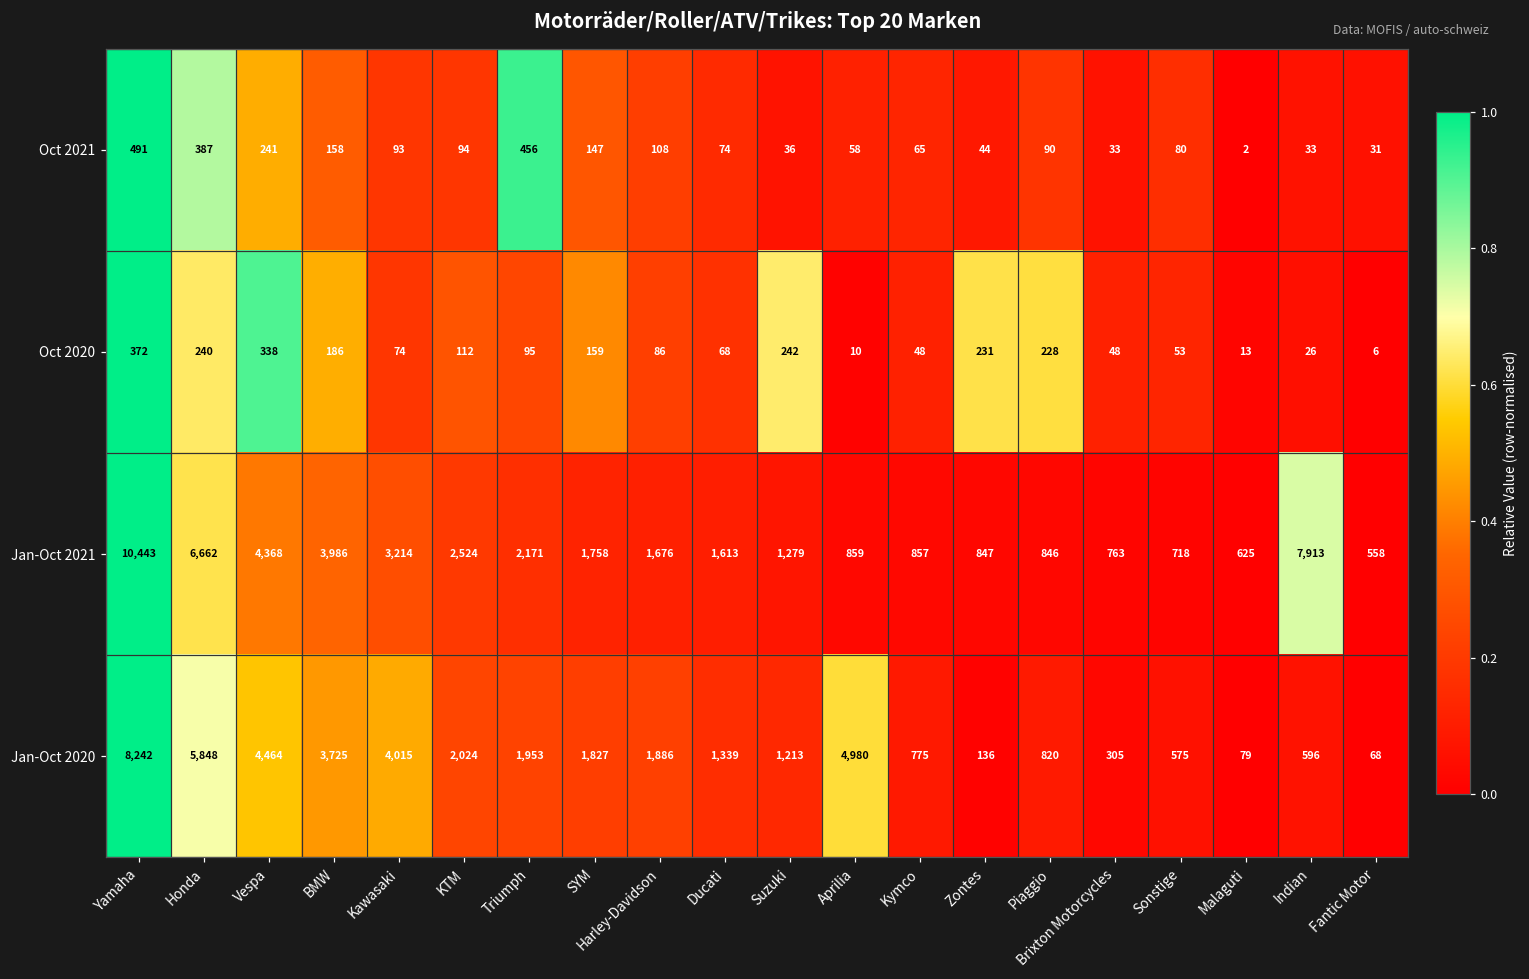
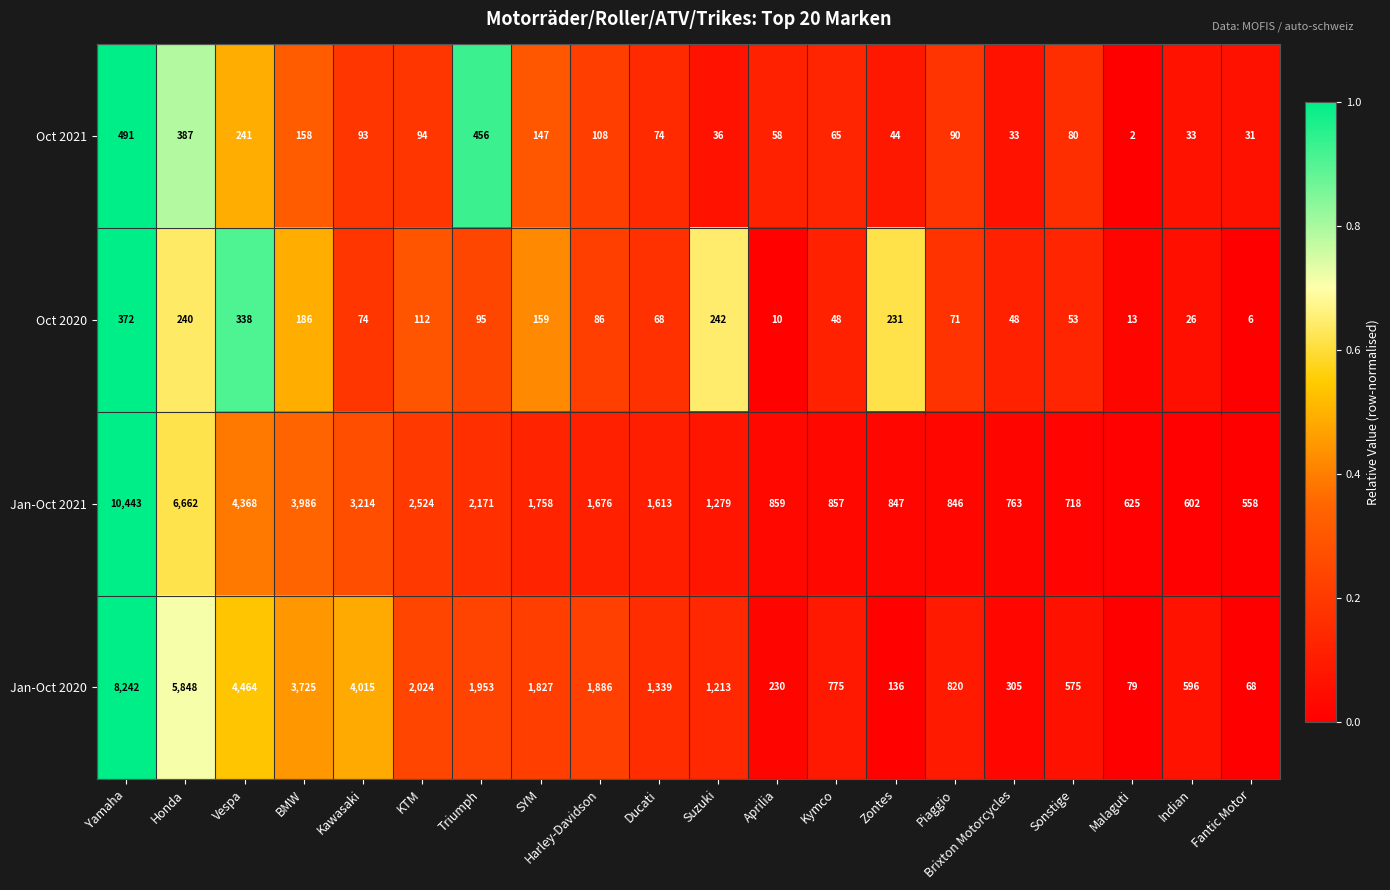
  {
    "Oct 2021": {
      "Yamaha": "491",
      "Honda": "387",
      "Vespa": "241",
      "BMW": "158",
      "Kawasaki": "93",
      "KTM": "94",
      "Triumph": "456",
      "SYM": "147",
      "Harley-Davidson": "108",
      "Ducati": "74",
      "Suzuki": "36",
      "Aprilia": "58",
      "Kymco": "65",
      "Zontes": "44",
      "Piaggio": "90",
      "Brixton Motorcycles": "33",
      "Sonstige": "80",
      "Malaguti": "2",
      "Indian": "33",
      "Fantic Motor": "31"
    },
    "Oct 2020": {
      "Yamaha": "372",
      "Honda": "240",
      "Vespa": "338",
      "BMW": "186",
      "Kawasaki": "74",
      "KTM": "112",
      "Triumph": "95",
      "SYM": "159",
      "Harley-Davidson": "86",
      "Ducati": "68",
      "Suzuki": "242",
      "Aprilia": "10",
      "Kymco": "48",
      "Zontes": "231",
-     "Piaggio": "228",
+     "Piaggio": "71",
      "Brixton Motorcycles": "48",
      "Sonstige": "53",
      "Malaguti": "13",
      "Indian": "26",
      "Fantic Motor": "6"
    },
    "Jan-Oct 2021": {
      "Yamaha": "10,443",
      "Honda": "6,662",
      "Vespa": "4,368",
      "BMW": "3,986",
      "Kawasaki": "3,214",
      "KTM": "2,524",
      "Triumph": "2,171",
      "SYM": "1,758",
      "Harley-Davidson": "1,676",
      "Ducati": "1,613",
      "Suzuki": "1,279",
      "Aprilia": "859",
      "Kymco": "857",
      "Zontes": "847",
      "Piaggio": "846",
      "Brixton Motorcycles": "763",
      "Sonstige": "718",
      "Malaguti": "625",
-     "Indian": "7,913",
+     "Indian": "602",
      "Fantic Motor": "558"
    },
    "Jan-Oct 2020": {
      "Yamaha": "8,242",
      "Honda": "5,848",
      "Vespa": "4,464",
      "BMW": "3,725",
      "Kawasaki": "4,015",
      "KTM": "2,024",
      "Triumph": "1,953",
      "SYM": "1,827",
      "Harley-Davidson": "1,886",
      "Ducati": "1,339",
      "Suzuki": "1,213",
-     "Aprilia": "4,980",
+     "Aprilia": "230",
      "Kymco": "775",
      "Zontes": "136",
      "Piaggio": "820",
      "Brixton Motorcycles": "305",
      "Sonstige": "575",
      "Malaguti": "79",
      "Indian": "596",
      "Fantic Motor": "68"
    }
  }
